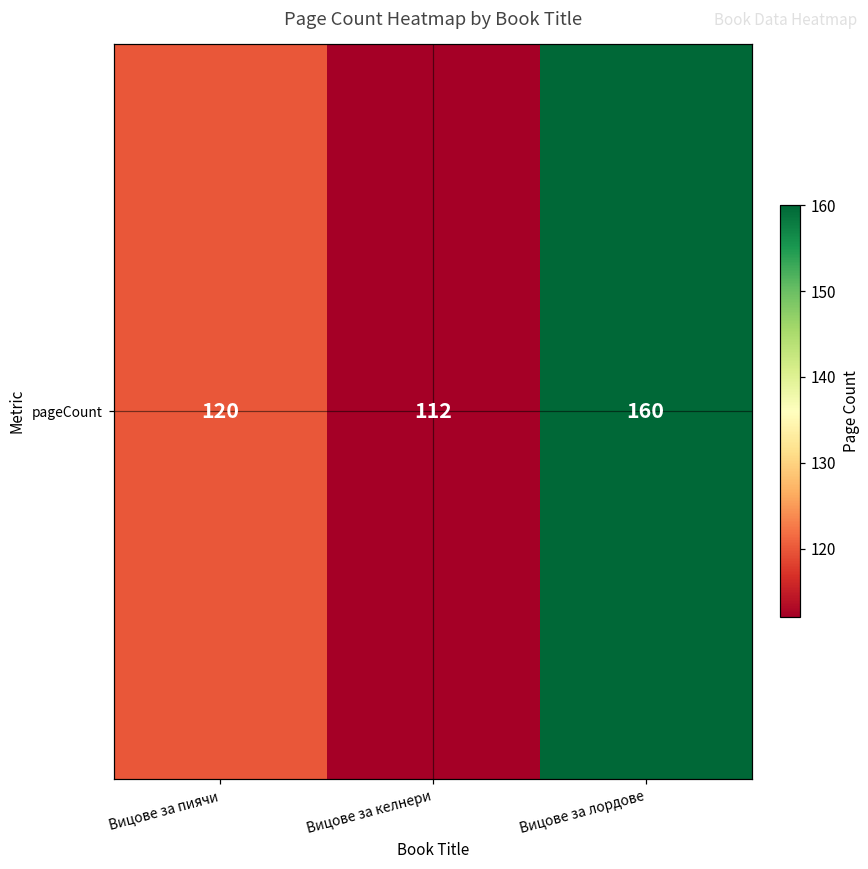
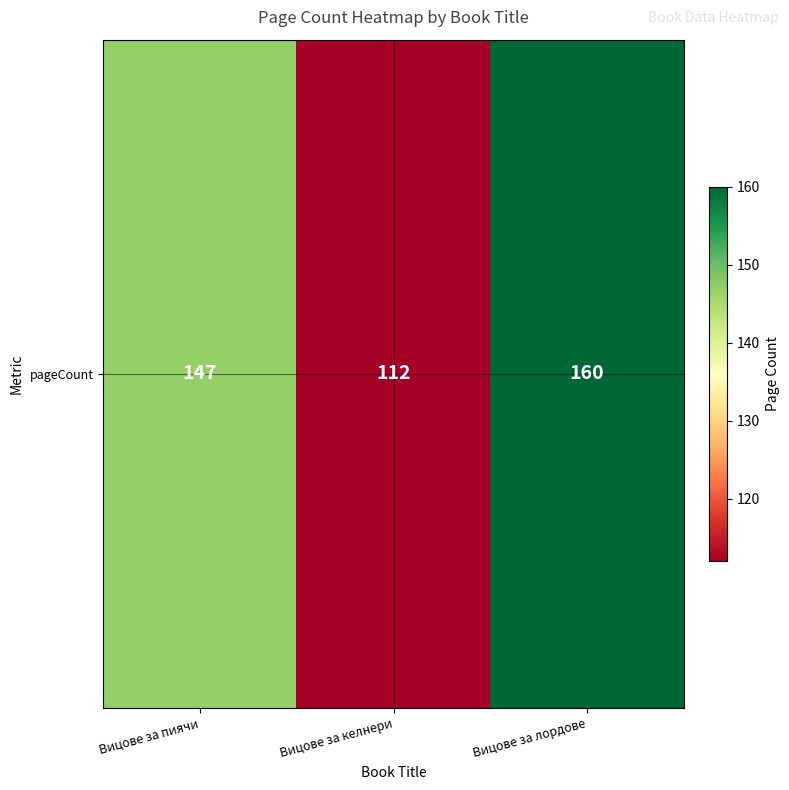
  {
    "pageCount": {
-     "Вицове за пиячи": 120,
+     "Вицове за пиячи": 147,
      "Вицове за келнери": 112,
      "Вицове за лордове": 160
    }
  }
